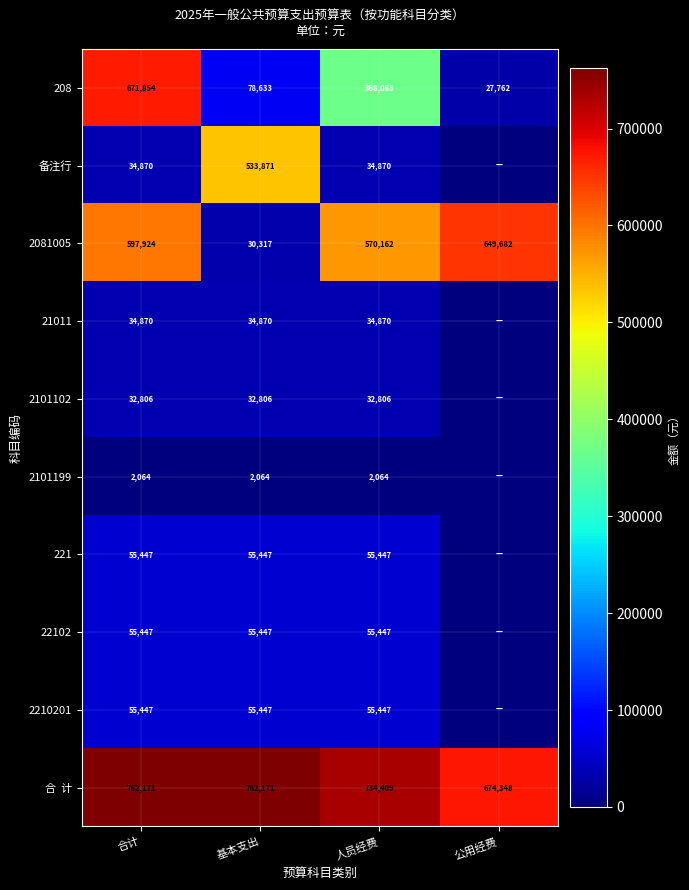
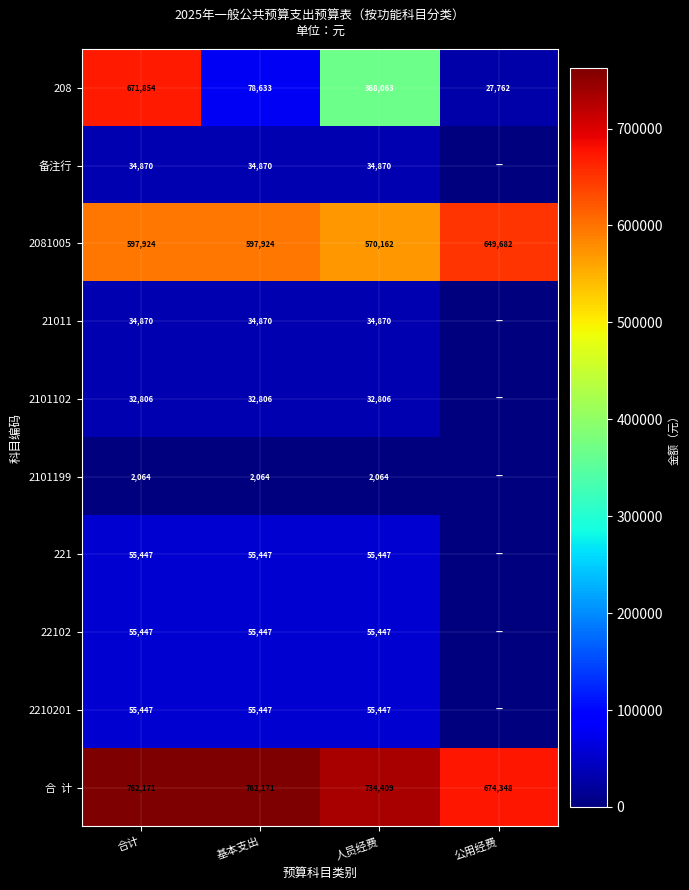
  {
    "208": {
      "合计": "671,854",
      "基本支出": "78,633",
      "人员经费": "368,063",
      "公用经费": "27,762"
    },
    "备注行": {
      "合计": "34,870",
-     "基本支出": "533,871",
+     "基本支出": "34,870",
      "人员经费": "34,870"
    },
    "2081005": {
      "合计": "597,924",
-     "基本支出": "30,317",
+     "基本支出": "597,924",
      "人员经费": "570,162",
      "公用经费": "649,682"
    },
    "21011": {
      "合计": "34,870",
      "基本支出": "34,870",
      "人员经费": "34,870"
    },
    "2101102": {
      "合计": "32,806",
      "基本支出": "32,806",
      "人员经费": "32,806"
    },
    "2101199": {
      "合计": "2,064",
      "基本支出": "2,064",
      "人员经费": "2,064"
    },
    "221": {
      "合计": "55,447",
      "基本支出": "55,447",
      "人员经费": "55,447"
    },
    "22102": {
      "合计": "55,447",
      "基本支出": "55,447",
      "人员经费": "55,447"
    },
    "2210201": {
      "合计": "55,447",
      "基本支出": "55,447",
      "人员经费": "55,447"
    },
    "合 计": {
      "合计": "762,171",
      "基本支出": "762,171",
      "人员经费": "734,409",
      "公用经费": "674,348"
    }
  }
